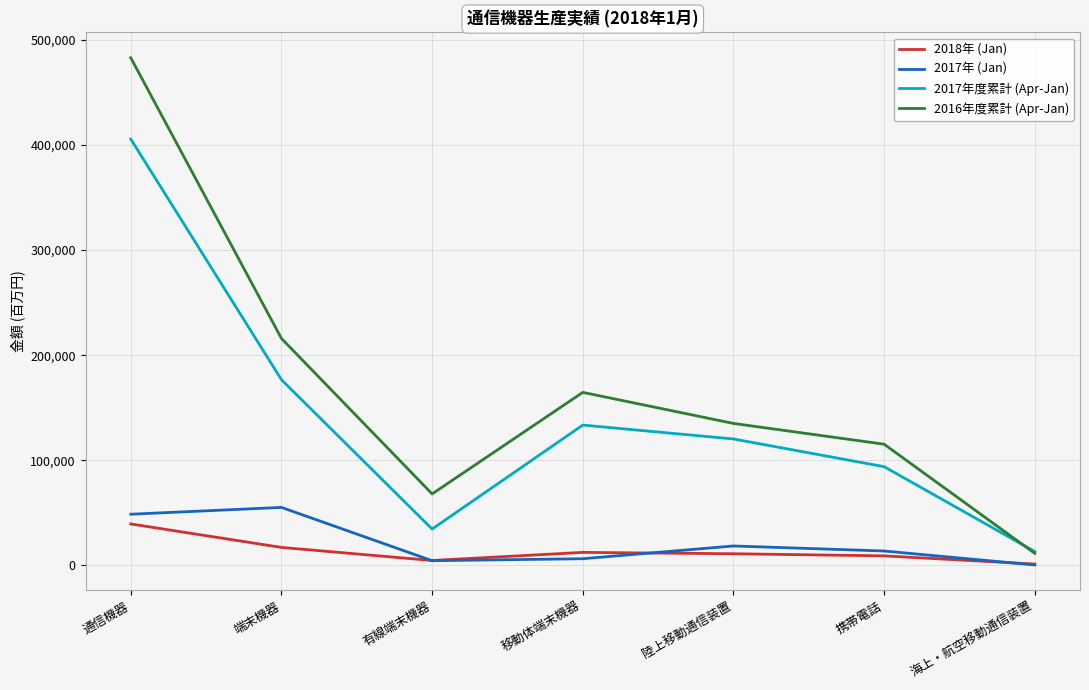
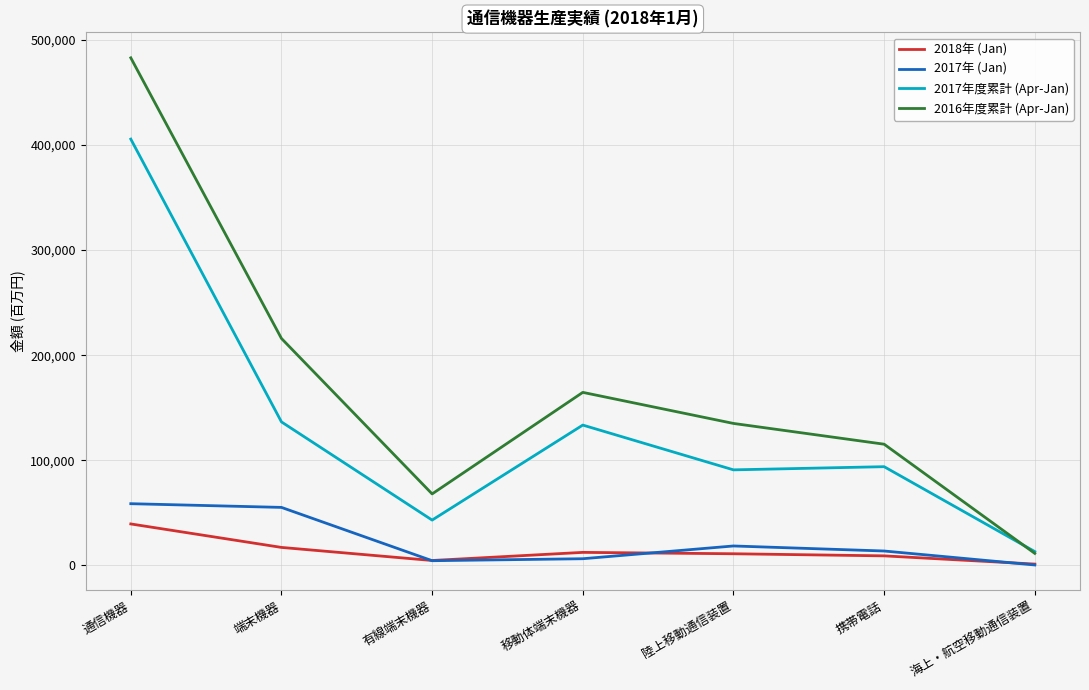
  {
    "2018年 (Jan)": {
      "通信機器": "39,000",
      "端末機器": "17,000",
      "移動体端末機器": "12,000",
      "陸上移動通信装置": "11,000",
      "携帯電話": "9,000"
    },
    "2017年 (Jan)": {
-     "通信機器": "49,000",
+     "通信機器": "59,000",
      "端末機器": "55,000",
      "移動体端末機器": "6,000",
      "陸上移動通信装置": "19,000",
      "携帯電話": "14,000"
    },
    "2017年度累計 (Apr-Jan)": {
      "通信機器": "406,000",
-     "端末機器": "177,000",
-     "有線端末機器": "35,000",
+     "端末機器": "137,000",
+     "有線端末機器": "43,000",
      "移動体端末機器": "134,000",
-     "陸上移動通信装置": "120,000",
+     "陸上移動通信装置": "91,000",
      "携帯電話": "94,000"
    },
    "2016年度累計 (Apr-Jan)": {
      "通信機器": "483,000",
      "端末機器": "216,000",
      "有線端末機器": "68,000",
      "移動体端末機器": "165,000",
      "陸上移動通信装置": "135,000",
      "携帯電話": "115,000"
    }
  }
